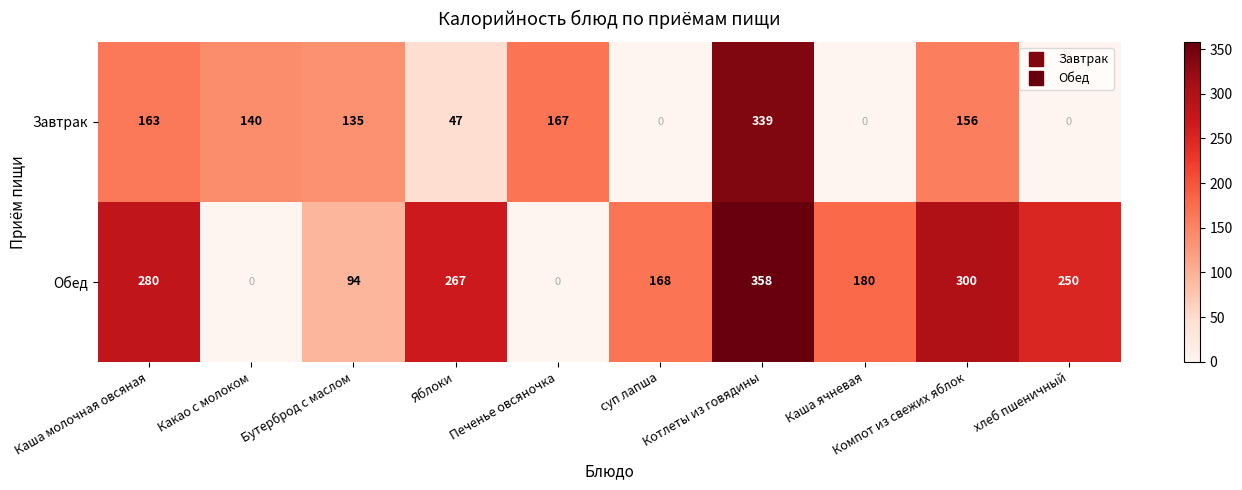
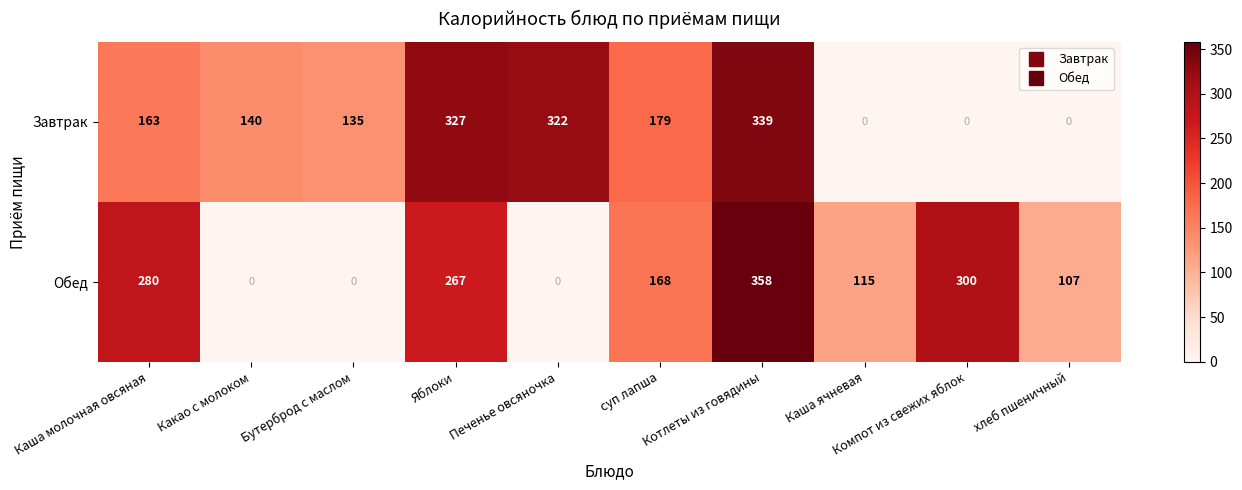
  {
    "Завтрак": {
      "Каша молочная овсяная": 163,
      "Какао с молоком": 140,
      "Бутерброд с маслом": 135,
-     "Яблоки": 47,
-     "Печенье овсяночка": 167,
-     "суп лапша": 0,
+     "Яблоки": 327,
+     "Печенье овсяночка": 322,
+     "суп лапша": 179,
      "Котлеты из говядины": 339,
      "Каша ячневая": 0,
-     "Компот из свежих яблок": 156,
+     "Компот из свежих яблок": 0,
      "хлеб пшеничный": 0
    },
    "Обед": {
      "Каша молочная овсяная": 280,
      "Какао с молоком": 0,
-     "Бутерброд с маслом": 94,
+     "Бутерброд с маслом": 0,
      "Яблоки": 267,
      "Печенье овсяночка": 0,
      "суп лапша": 168,
      "Котлеты из говядины": 358,
-     "Каша ячневая": 180,
+     "Каша ячневая": 115,
      "Компот из свежих яблок": 300,
-     "хлеб пшеничный": 250
+     "хлеб пшеничный": 107
    }
  }
